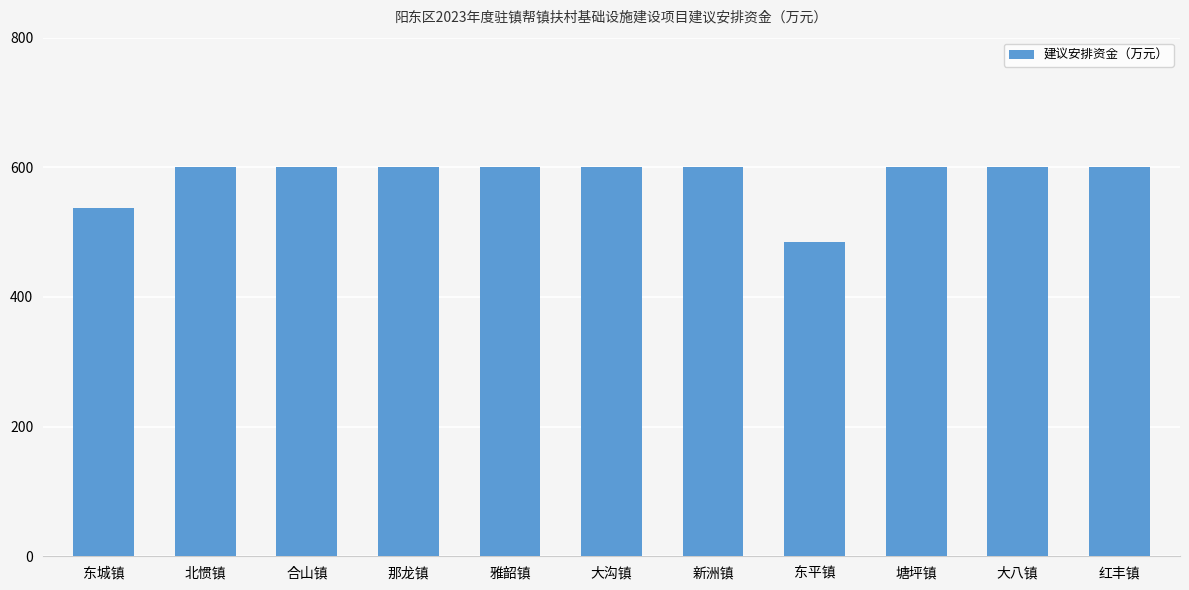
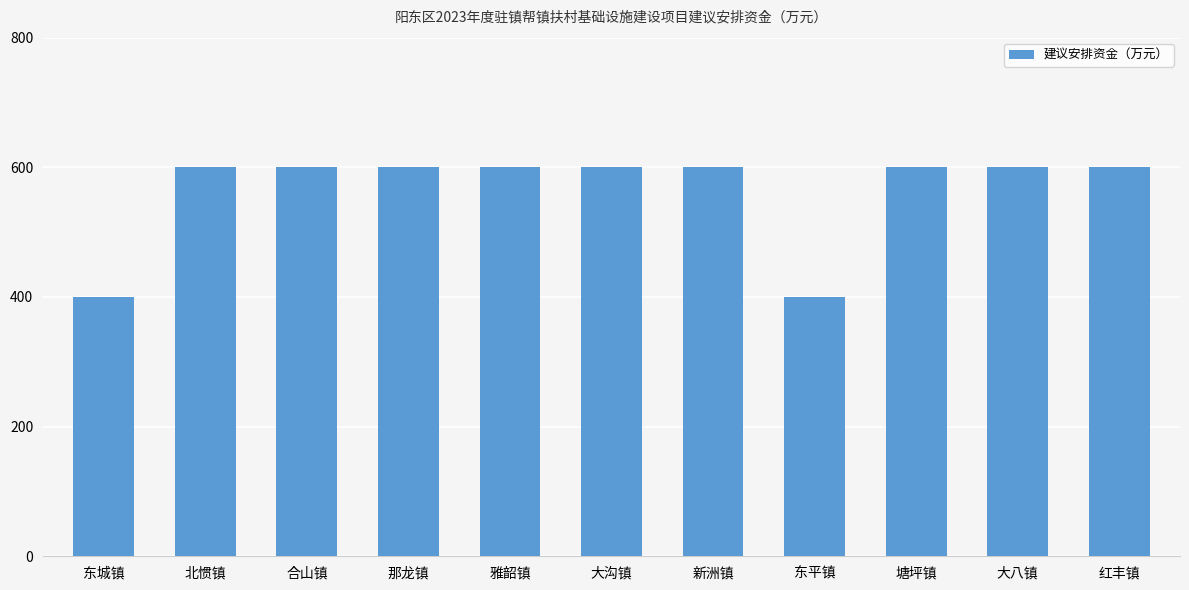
  {
-   "东城镇": 540,
+   "东城镇": 400,
    "北惯镇": 600,
    "合山镇": 600,
    "那龙镇": 600,
    "雅韶镇": 600,
    "大沟镇": 600,
    "新洲镇": 600,
-   "东平镇": 490,
+   "东平镇": 400,
    "塘坪镇": 600,
    "大八镇": 600,
    "红丰镇": 600
  }
